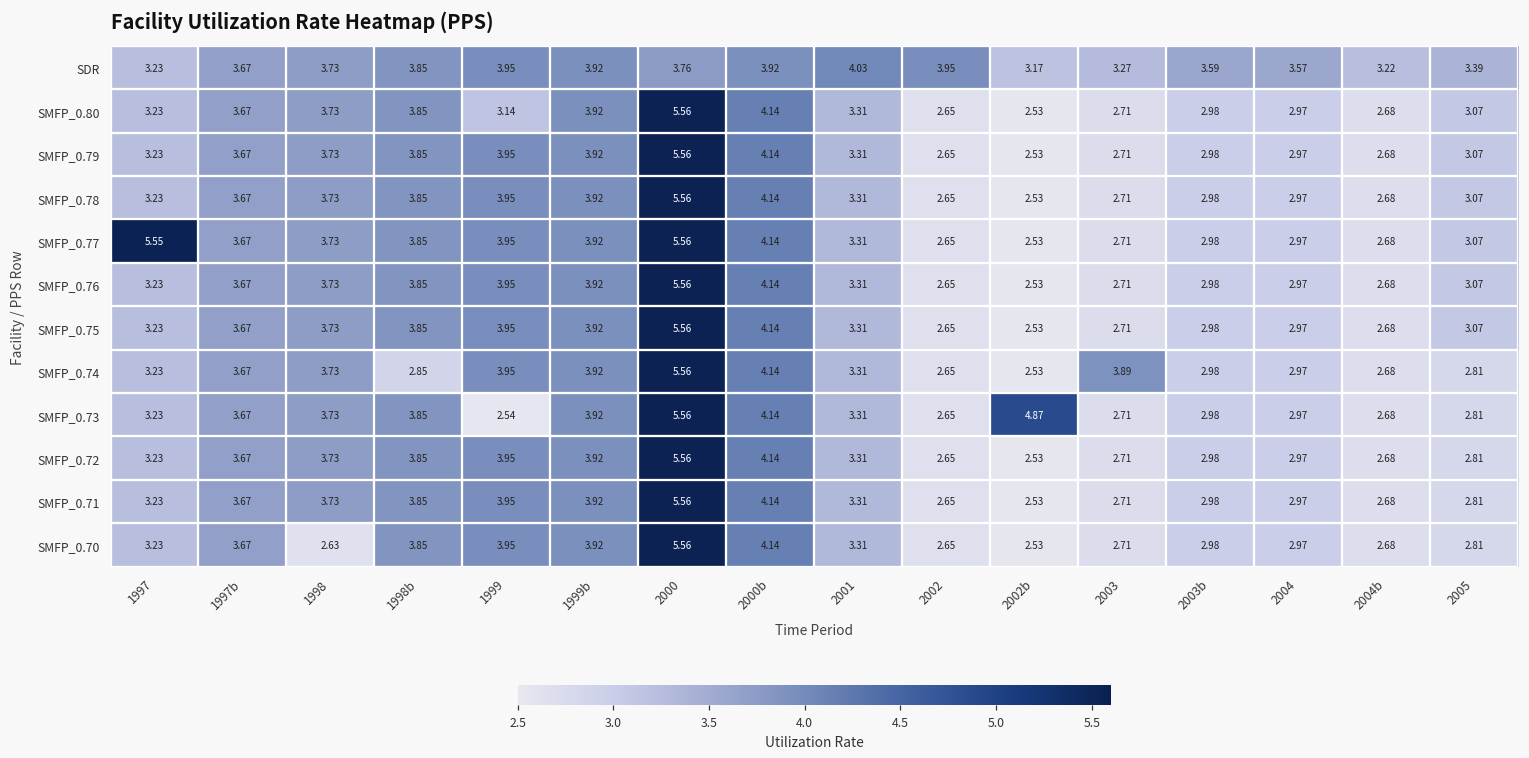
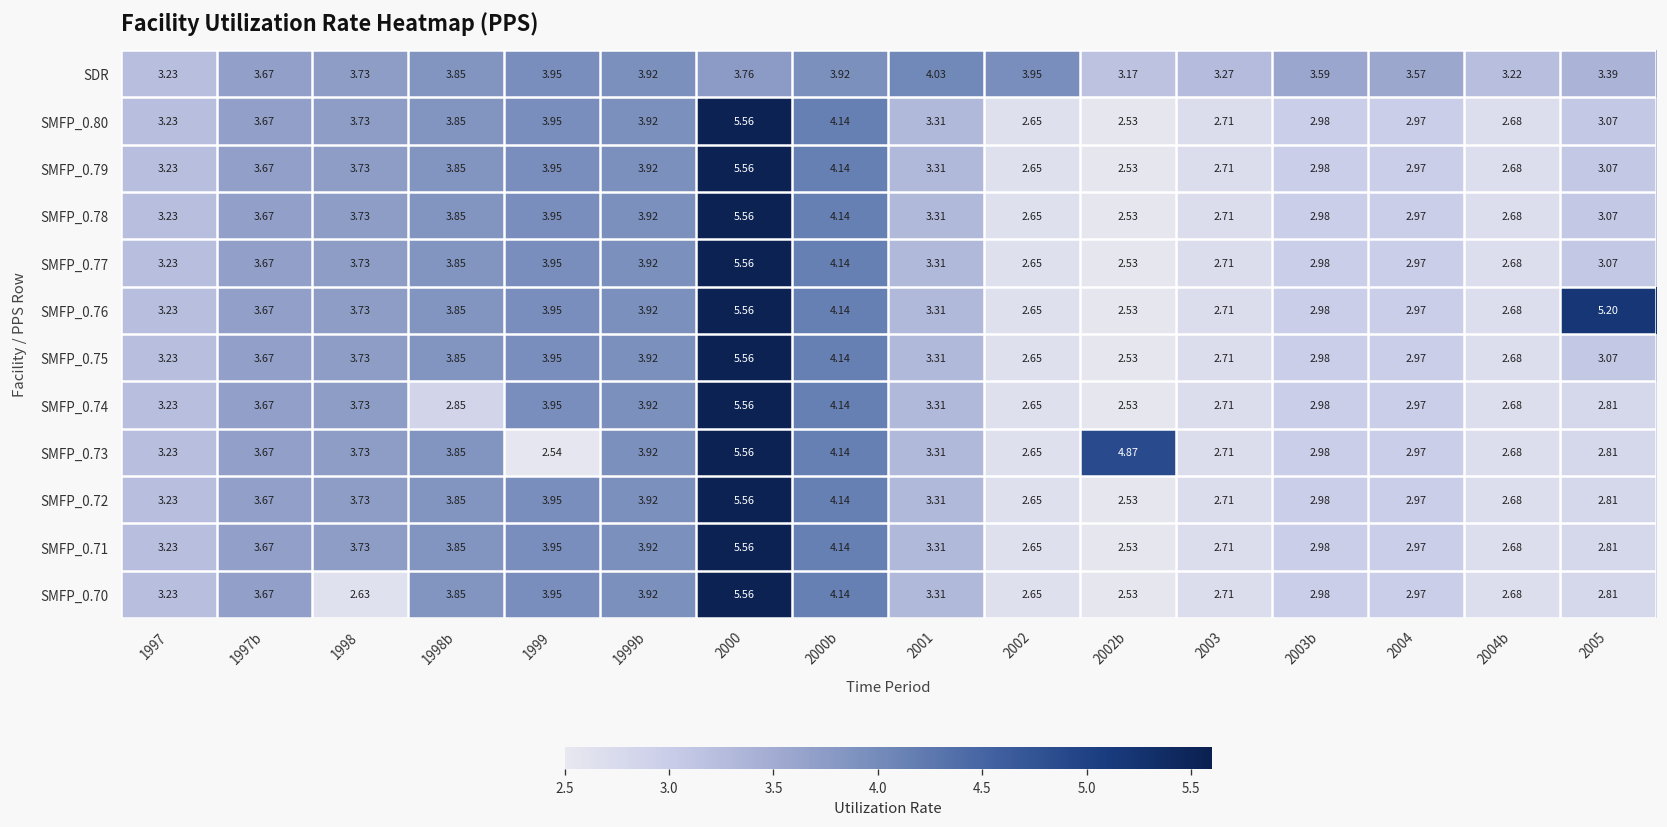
  {
    "SDR": {
      "1997": 3.23,
      "1997b": 3.67,
      "1998": 3.73,
      "1998b": 3.85,
      "1999": 3.95,
      "1999b": 3.92,
      "2000": 3.76,
      "2000b": 3.92,
      "2001": 4.03,
      "2002": 3.95,
      "2002b": 3.17,
      "2003": 3.27,
      "2003b": 3.59,
      "2004": 3.57,
      "2004b": 3.22,
      "2005": 3.39
    },
    "SMFP_0.80": {
      "1997": 3.23,
      "1997b": 3.67,
      "1998": 3.73,
      "1998b": 3.85,
-     "1999": 3.14,
+     "1999": 3.95,
      "1999b": 3.92,
      "2000": 5.56,
      "2000b": 4.14,
      "2001": 3.31,
      "2002": 2.65,
      "2002b": 2.53,
      "2003": 2.71,
      "2003b": 2.98,
      "2004": 2.97,
      "2004b": 2.68,
      "2005": 3.07
    },
    "SMFP_0.79": {
      "1997": 3.23,
      "1997b": 3.67,
      "1998": 3.73,
      "1998b": 3.85,
      "1999": 3.95,
      "1999b": 3.92,
      "2000": 5.56,
      "2000b": 4.14,
      "2001": 3.31,
      "2002": 2.65,
      "2002b": 2.53,
      "2003": 2.71,
      "2003b": 2.98,
      "2004": 2.97,
      "2004b": 2.68,
      "2005": 3.07
    },
    "SMFP_0.78": {
      "1997": 3.23,
      "1997b": 3.67,
      "1998": 3.73,
      "1998b": 3.85,
      "1999": 3.95,
      "1999b": 3.92,
      "2000": 5.56,
      "2000b": 4.14,
      "2001": 3.31,
      "2002": 2.65,
      "2002b": 2.53,
      "2003": 2.71,
      "2003b": 2.98,
      "2004": 2.97,
      "2004b": 2.68,
      "2005": 3.07
    },
    "SMFP_0.77": {
-     "1997": 5.55,
+     "1997": 3.23,
      "1997b": 3.67,
      "1998": 3.73,
      "1998b": 3.85,
      "1999": 3.95,
      "1999b": 3.92,
      "2000": 5.56,
      "2000b": 4.14,
      "2001": 3.31,
      "2002": 2.65,
      "2002b": 2.53,
      "2003": 2.71,
      "2003b": 2.98,
      "2004": 2.97,
      "2004b": 2.68,
      "2005": 3.07
    },
    "SMFP_0.76": {
      "1997": 3.23,
      "1997b": 3.67,
      "1998": 3.73,
      "1998b": 3.85,
      "1999": 3.95,
      "1999b": 3.92,
      "2000": 5.56,
      "2000b": 4.14,
      "2001": 3.31,
      "2002": 2.65,
      "2002b": 2.53,
      "2003": 2.71,
      "2003b": 2.98,
      "2004": 2.97,
      "2004b": 2.68,
-     "2005": 3.07
+     "2005": 5.20
    },
    "SMFP_0.75": {
      "1997": 3.23,
      "1997b": 3.67,
      "1998": 3.73,
      "1998b": 3.85,
      "1999": 3.95,
      "1999b": 3.92,
      "2000": 5.56,
      "2000b": 4.14,
      "2001": 3.31,
      "2002": 2.65,
      "2002b": 2.53,
      "2003": 2.71,
      "2003b": 2.98,
      "2004": 2.97,
      "2004b": 2.68,
      "2005": 3.07
    },
    "SMFP_0.74": {
      "1997": 3.23,
      "1997b": 3.67,
      "1998": 3.73,
      "1998b": 2.85,
      "1999": 3.95,
      "1999b": 3.92,
      "2000": 5.56,
      "2000b": 4.14,
      "2001": 3.31,
      "2002": 2.65,
      "2002b": 2.53,
-     "2003": 3.89,
+     "2003": 2.71,
      "2003b": 2.98,
      "2004": 2.97,
      "2004b": 2.68,
      "2005": 2.81
    },
    "SMFP_0.73": {
      "1997": 3.23,
      "1997b": 3.67,
      "1998": 3.73,
      "1998b": 3.85,
      "1999": 2.54,
      "1999b": 3.92,
      "2000": 5.56,
      "2000b": 4.14,
      "2001": 3.31,
      "2002": 2.65,
      "2002b": 4.87,
      "2003": 2.71,
      "2003b": 2.98,
      "2004": 2.97,
      "2004b": 2.68,
      "2005": 2.81
    },
    "SMFP_0.72": {
      "1997": 3.23,
      "1997b": 3.67,
      "1998": 3.73,
      "1998b": 3.85,
      "1999": 3.95,
      "1999b": 3.92,
      "2000": 5.56,
      "2000b": 4.14,
      "2001": 3.31,
      "2002": 2.65,
      "2002b": 2.53,
      "2003": 2.71,
      "2003b": 2.98,
      "2004": 2.97,
      "2004b": 2.68,
      "2005": 2.81
    },
    "SMFP_0.71": {
      "1997": 3.23,
      "1997b": 3.67,
      "1998": 3.73,
      "1998b": 3.85,
      "1999": 3.95,
      "1999b": 3.92,
      "2000": 5.56,
      "2000b": 4.14,
      "2001": 3.31,
      "2002": 2.65,
      "2002b": 2.53,
      "2003": 2.71,
      "2003b": 2.98,
      "2004": 2.97,
      "2004b": 2.68,
      "2005": 2.81
    },
    "SMFP_0.70": {
      "1997": 3.23,
      "1997b": 3.67,
      "1998": 2.63,
      "1998b": 3.85,
      "1999": 3.95,
      "1999b": 3.92,
      "2000": 5.56,
      "2000b": 4.14,
      "2001": 3.31,
      "2002": 2.65,
      "2002b": 2.53,
      "2003": 2.71,
      "2003b": 2.98,
      "2004": 2.97,
      "2004b": 2.68,
      "2005": 2.81
    }
  }
